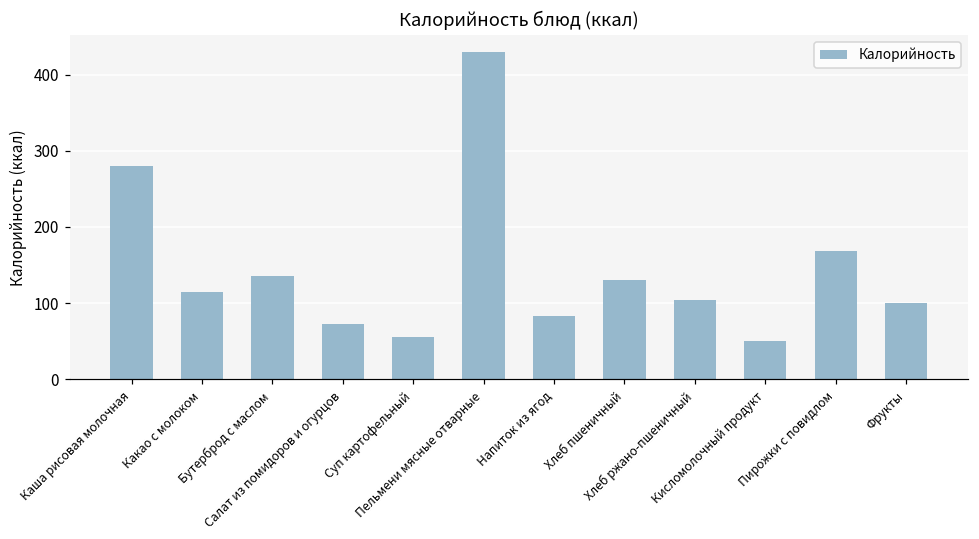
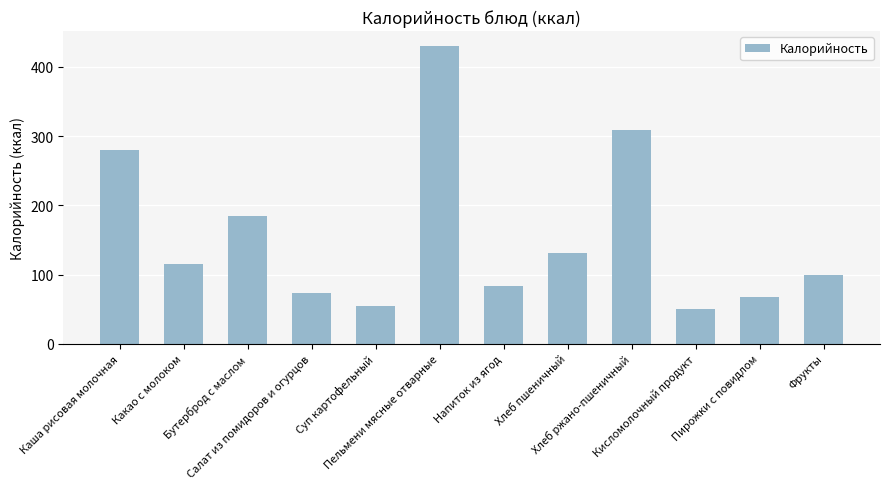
  {
    "Каша рисовая молочная": 280,
    "Какао с молоком": 120,
-   "Бутерброд с маслом": 140,
+   "Бутерброд с маслом": 180,
    "Салат из помидоров и огурцов": 70,
    "Суп картофельный": 60,
    "Пельмени мясные отварные": 430,
    "Напиток из ягод": 80,
    "Хлеб пшеничный": 130,
-   "Хлеб ржано-пшеничный": 100,
+   "Хлеб ржано-пшеничный": 310,
    "Кисломолочный продукт": 50,
-   "Пирожки с повидлом": 170,
+   "Пирожки с повидлом": 70,
    "Фрукты": 100
  }
